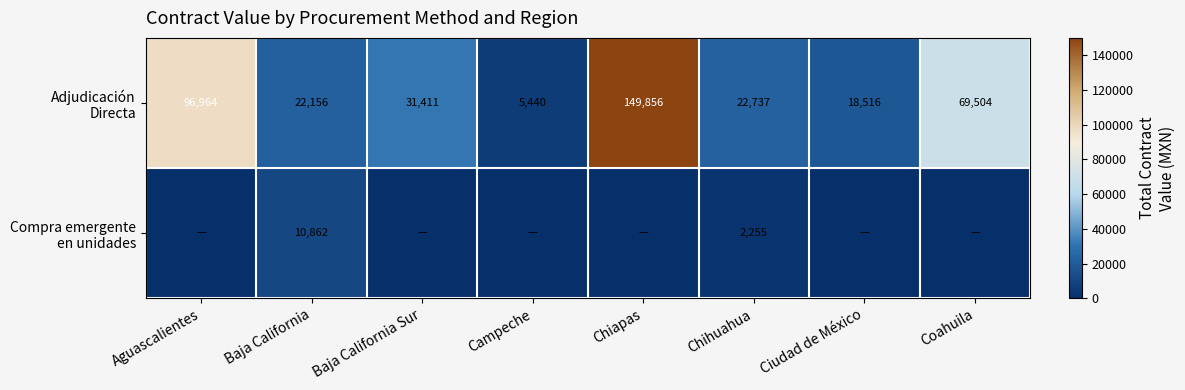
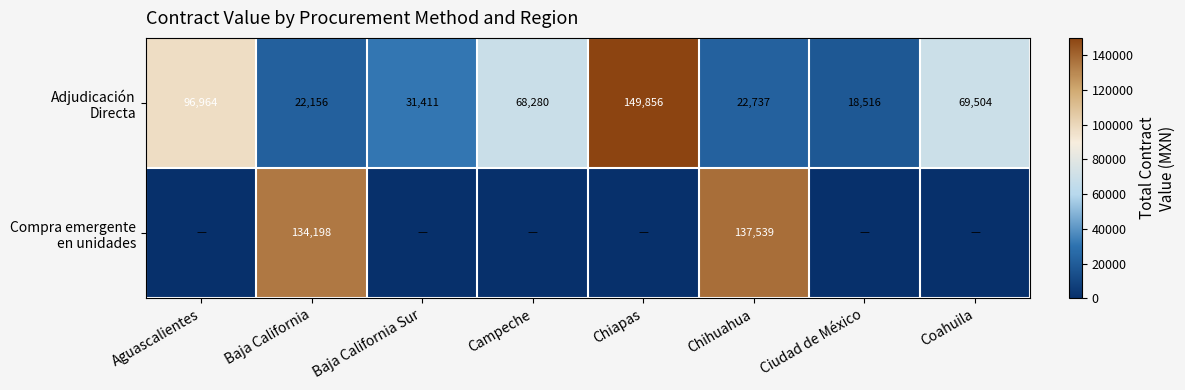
  {
    "Adjudicación Directa": {
      "Aguascalientes": "96,964",
      "Baja California": "22,156",
      "Baja California Sur": "31,411",
-     "Campeche": "5,440",
+     "Campeche": "68,280",
      "Chiapas": "149,856",
      "Chihuahua": "22,737",
      "Ciudad de México": "18,516",
      "Coahuila": "69,504"
    },
    "Compra emergente en unidades": {
-     "Baja California": "10,862",
-     "Chihuahua": "2,255"
+     "Baja California": "134,198",
+     "Chihuahua": "137,539"
    }
  }
